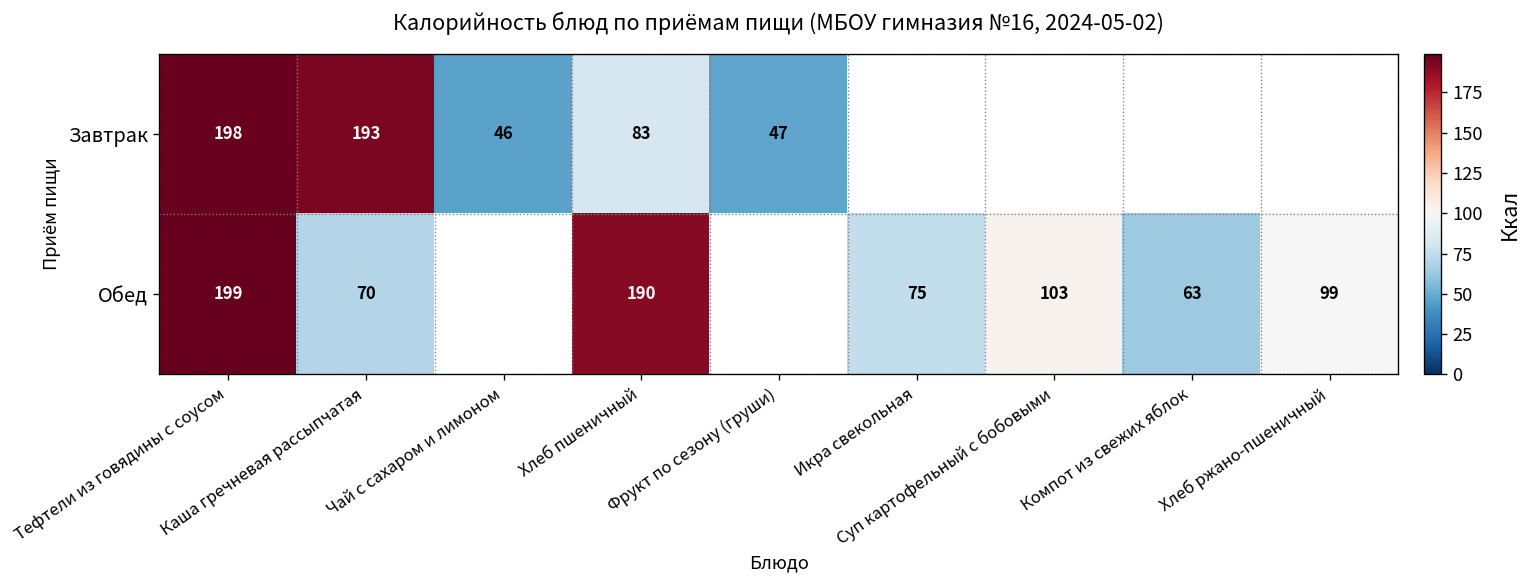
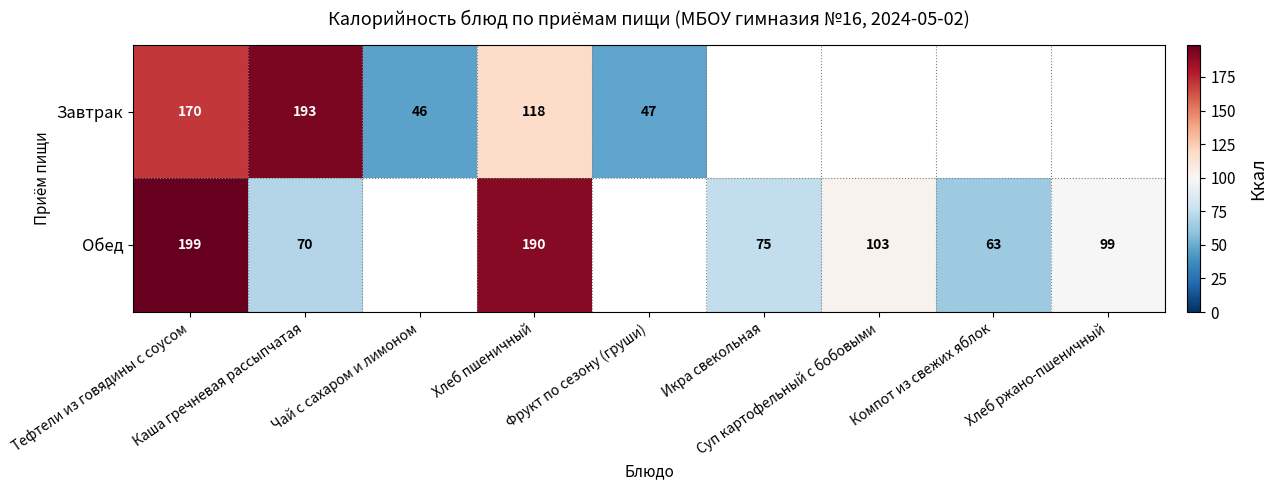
  {
    "Завтрак": {
-     "Тефтели из говядины с соусом": 198,
+     "Тефтели из говядины с соусом": 170,
      "Каша гречневая рассыпчатая": 193,
      "Чай с сахаром и лимоном": 46,
-     "Хлеб пшеничный": 83,
+     "Хлеб пшеничный": 118,
      "Фрукт по сезону (груши)": 47
    },
    "Обед": {
      "Тефтели из говядины с соусом": 199,
      "Каша гречневая рассыпчатая": 70,
      "Хлеб пшеничный": 190,
      "Икра свекольная": 75,
      "Суп картофельный с бобовыми": 103,
      "Компот из свежих яблок": 63,
      "Хлеб ржано-пшеничный": 99
    }
  }
